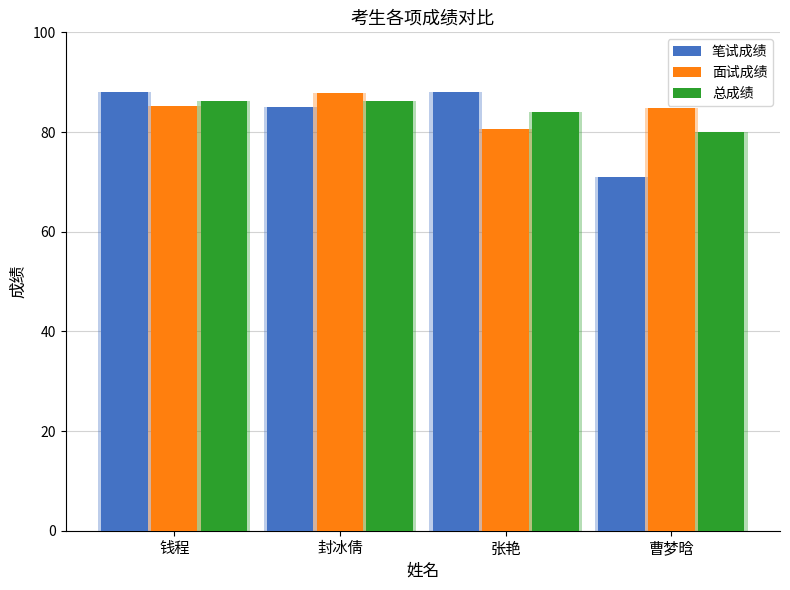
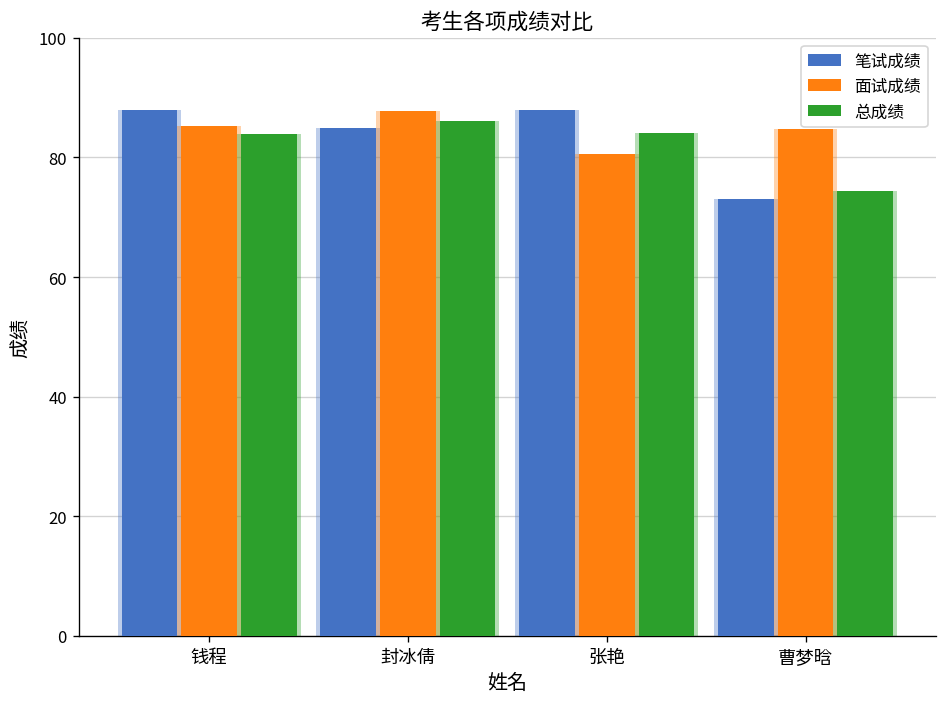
  {
    "笔试成绩": {
      "钱程": 88,
      "封冰倩": 85,
      "张艳": 88,
-     "曹梦晗": 71
+     "曹梦晗": 73
    },
    "面试成绩": {
      "钱程": 85,
      "封冰倩": 88,
      "张艳": 81,
      "曹梦晗": 85
    },
    "总成绩": {
-     "钱程": 86,
+     "钱程": 84,
      "封冰倩": 86,
      "张艳": 84,
-     "曹梦晗": 80
+     "曹梦晗": 74
    }
  }
